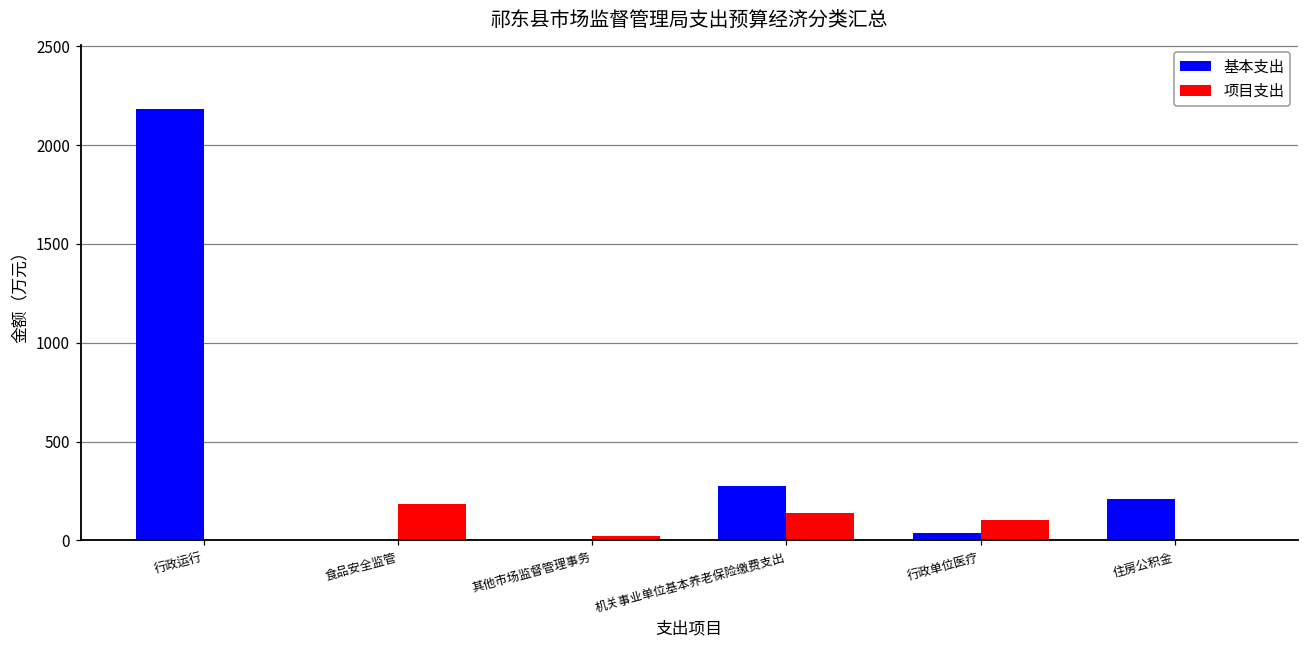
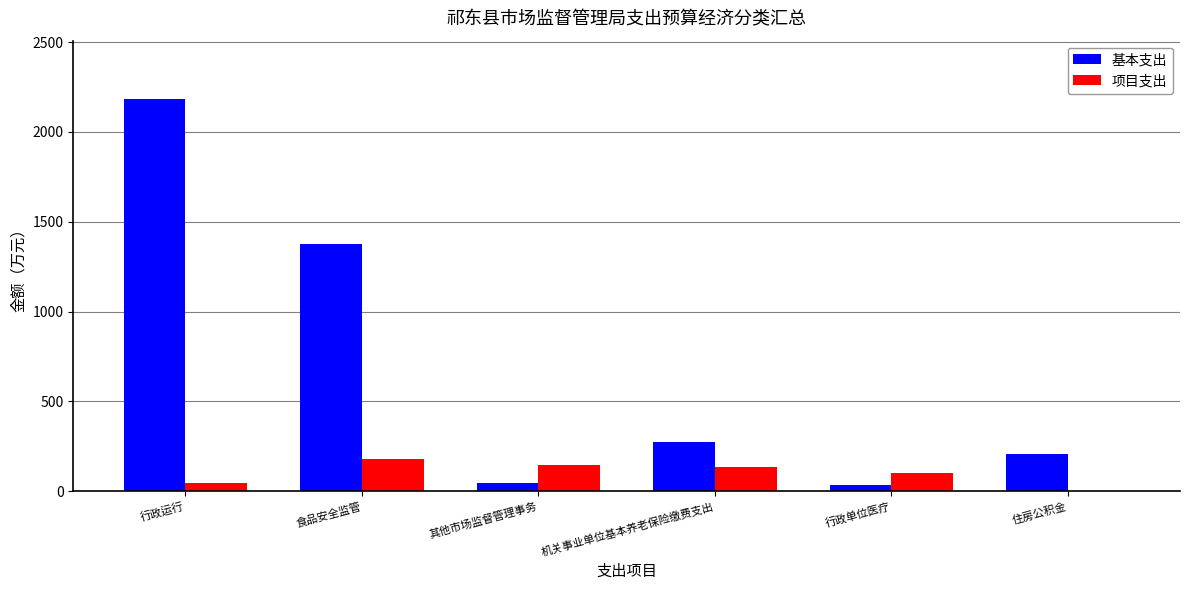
  {
    "基本支出": {
      "行政运行": 2180,
-     "食品安全监管": 0,
-     "其他市场监督管理事务": 0,
+     "食品安全监管": 1380,
+     "其他市场监督管理事务": 50,
      "机关事业单位基本养老保险缴费支出": 280,
      "行政单位医疗": 30,
      "住房公积金": 210
    },
    "项目支出": {
-     "行政运行": 0,
+     "行政运行": 50,
      "食品安全监管": 180,
-     "其他市场监督管理事务": 20,
+     "其他市场监督管理事务": 150,
      "机关事业单位基本养老保险缴费支出": 140,
      "行政单位医疗": 100,
      "住房公积金": 0
    }
  }
